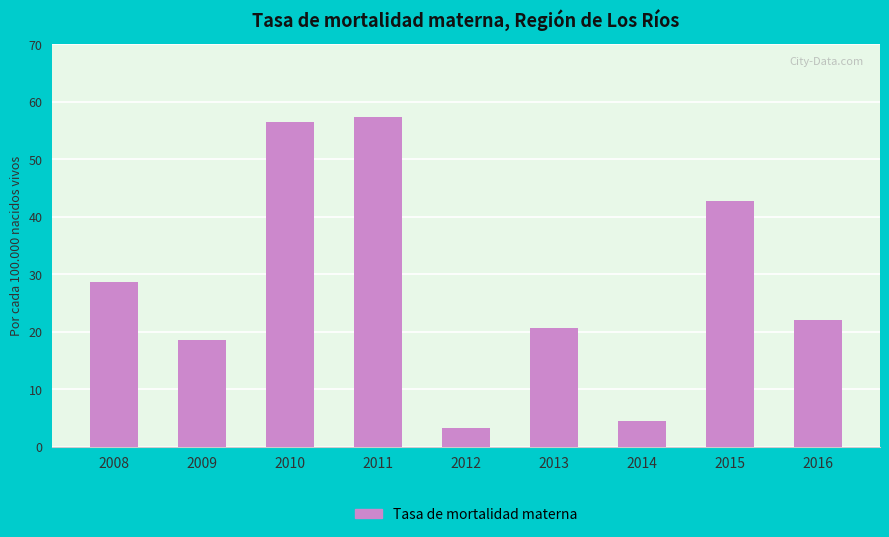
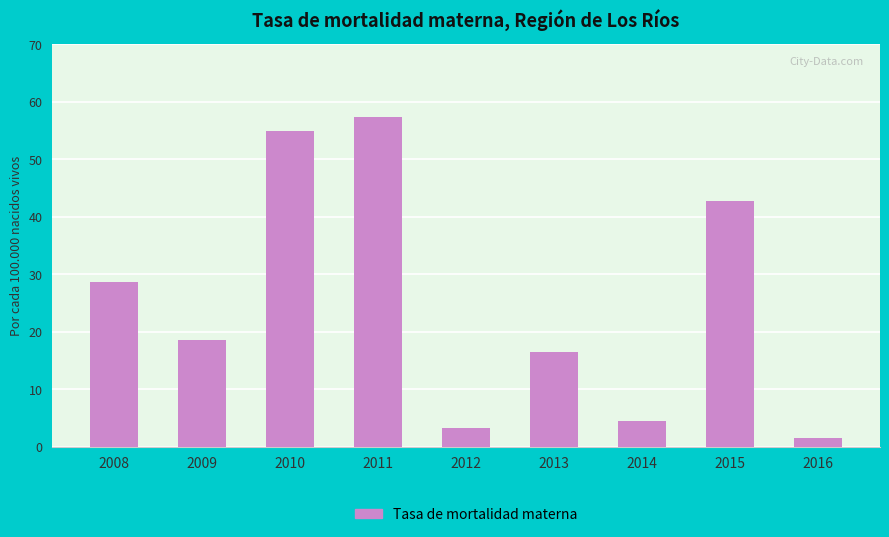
  {
    "2008": 29,
    "2009": 19,
-   "2010": 56,
+   "2010": 55,
    "2011": 57,
    "2012": 3,
-   "2013": 21,
+   "2013": 16,
    "2014": 4,
    "2015": 43,
-   "2016": 22
+   "2016": 1
  }
